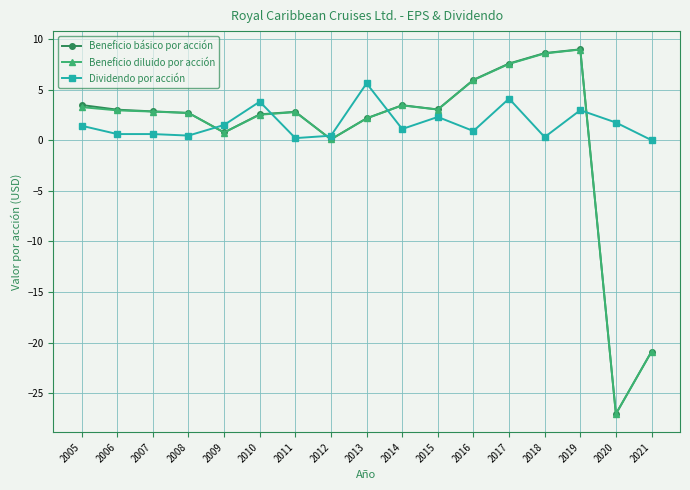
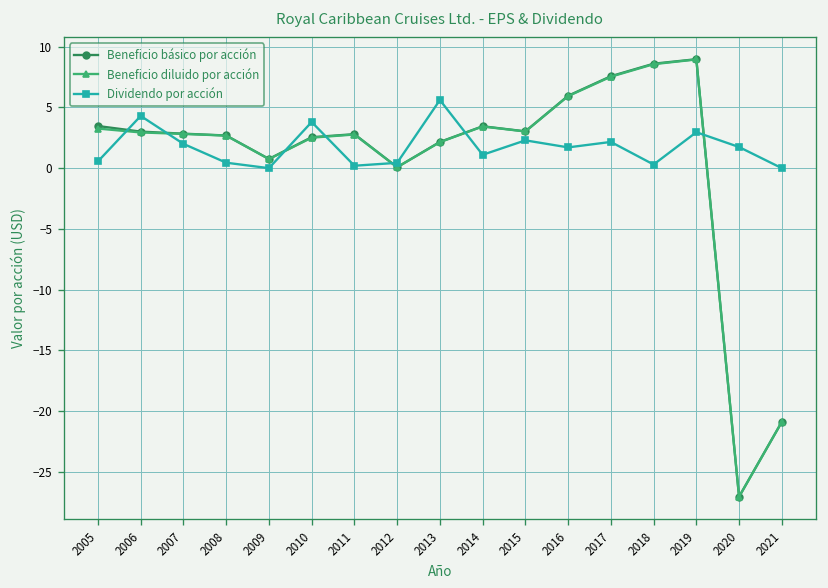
  {
    "Dividendo por acción": {
-     "2005": 1.4,
-     "2006": 0.6,
-     "2007": 0.6,
+     "2005": 0.6,
+     "2006": 4.3,
+     "2007": 2.0,
      "2008": 0.5,
-     "2009": 1.5,
+     "2009": 0.0,
      "2010": 3.8,
      "2011": 0.2,
      "2012": 0.4,
      "2013": 5.6,
      "2014": 1.1,
      "2015": 2.3,
-     "2016": 0.9,
-     "2017": 4.1,
+     "2016": 1.7,
+     "2017": 2.2,
      "2018": 0.3,
      "2019": 3.0,
      "2020": 1.7,
      "2021": 0.0
    }
  }
